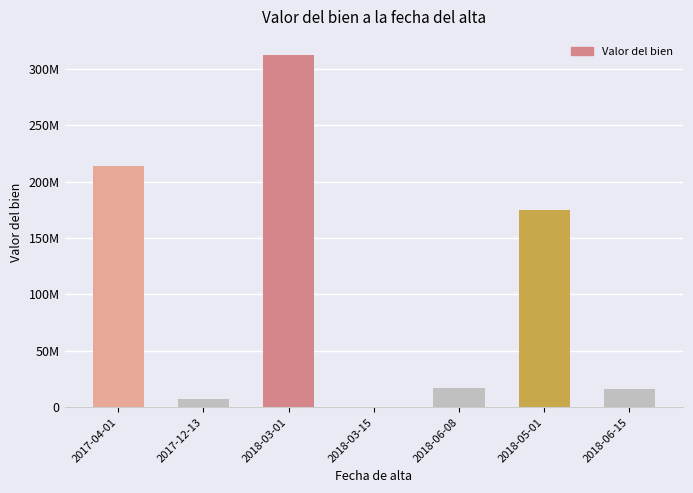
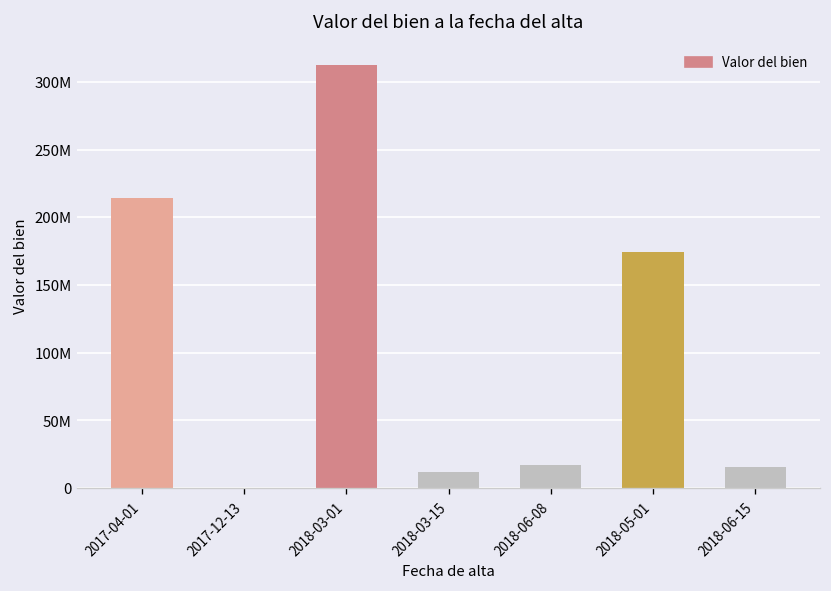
  {
    "2017-04-01": 214000000,
-   "2017-12-13": 7000000,
+   "2017-12-13": 0,
    "2018-03-01": 313000000,
-   "2018-03-15": 0,
+   "2018-03-15": 12000000,
    "2018-06-08": 17000000,
    "2018-05-01": 175000000,
    "2018-06-15": 16000000
  }
